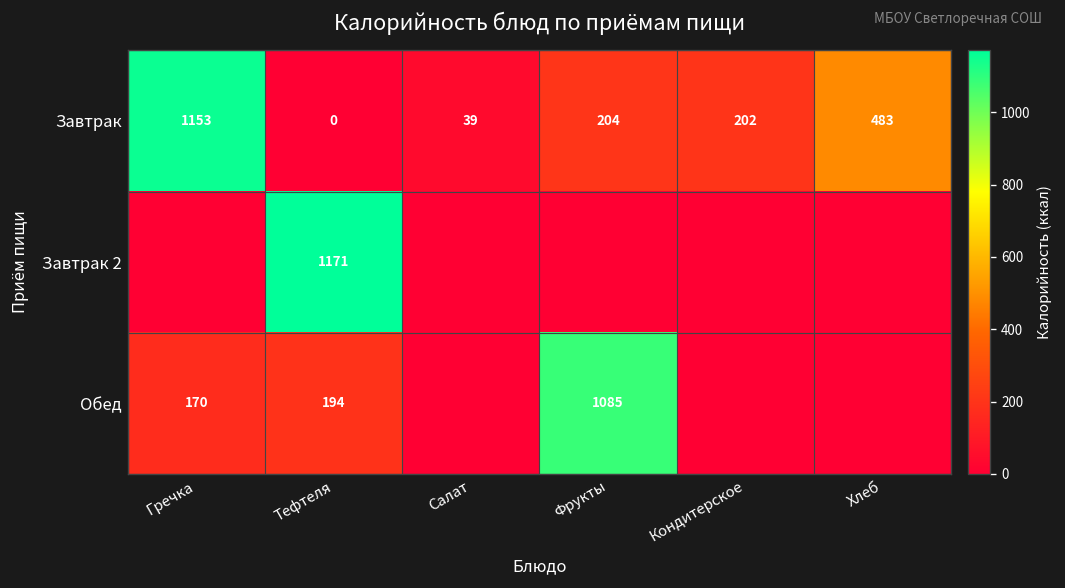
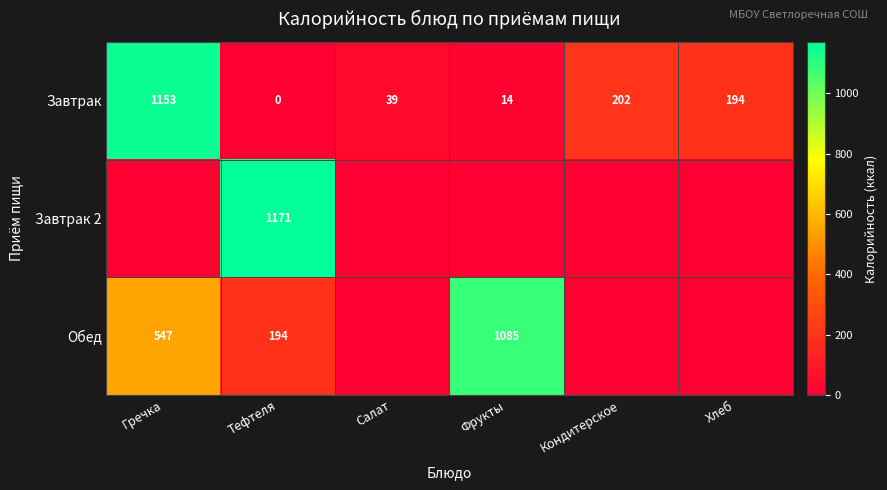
  {
    "Завтрак": {
      "Гречка": 1153,
      "Тефтеля": 0,
      "Салат": 39,
-     "Фрукты": 204,
+     "Фрукты": 14,
      "Кондитерское": 202,
-     "Хлеб": 483
+     "Хлеб": 194
    },
    "Завтрак 2": {
      "Тефтеля": 1171
    },
    "Обед": {
-     "Гречка": 170,
+     "Гречка": 547,
      "Тефтеля": 194,
      "Фрукты": 1085
    }
  }
